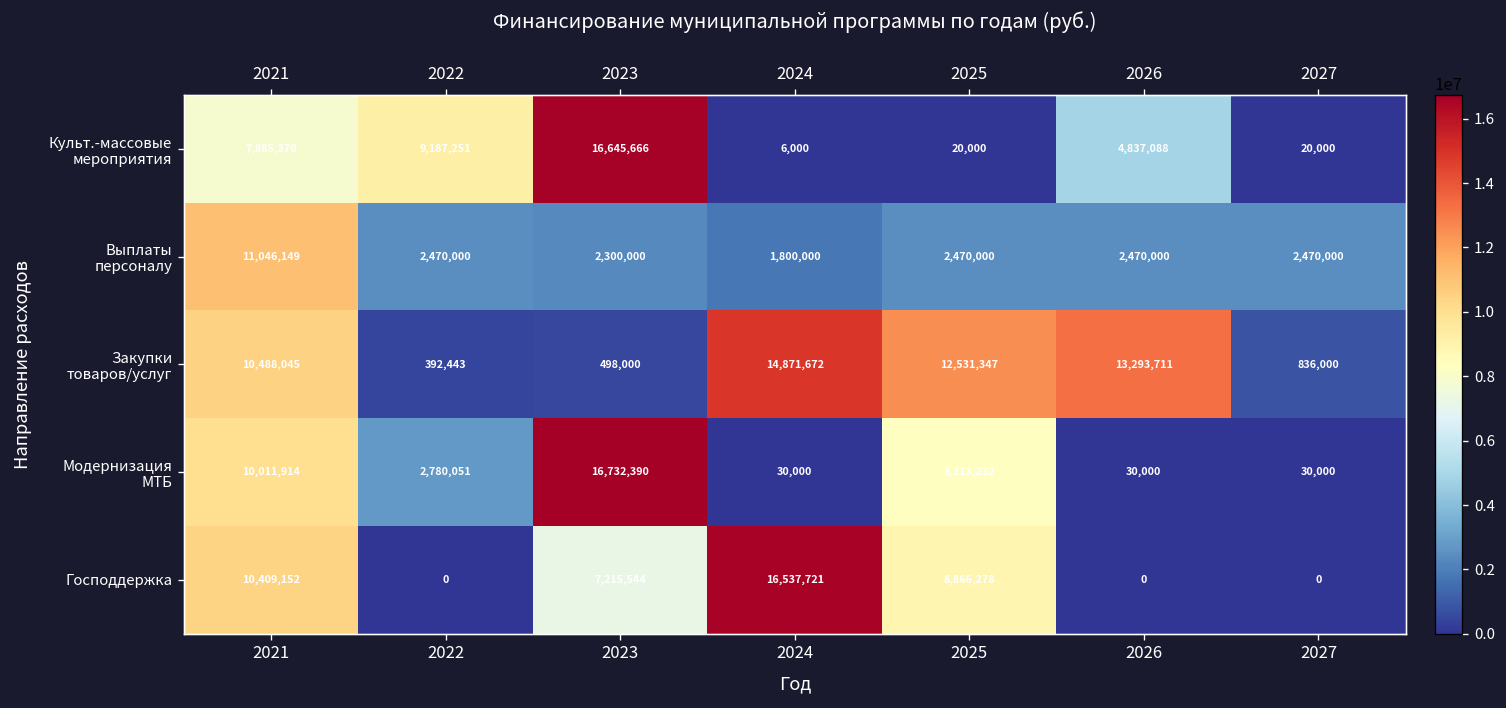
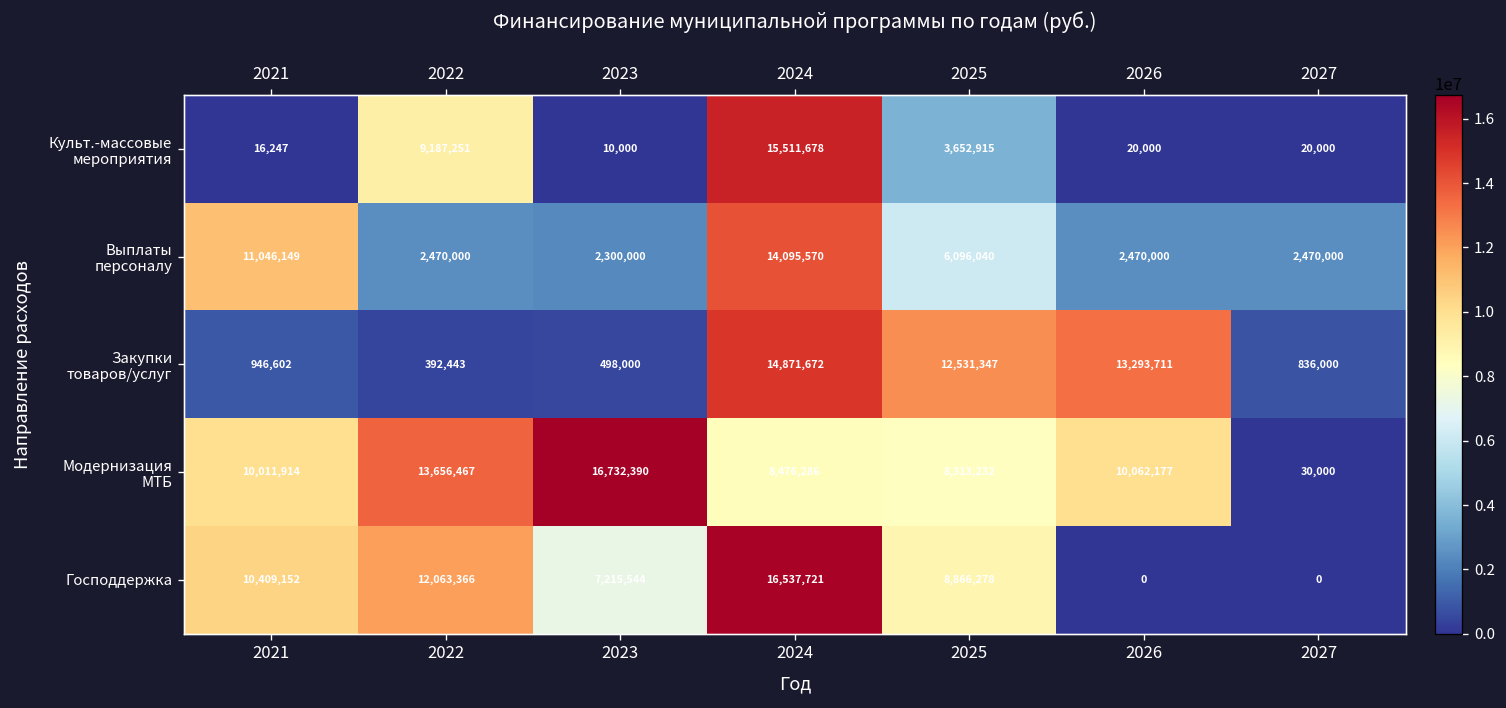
  {
    "Культ.-массовые мероприятия": {
-     "2021": "7,885,370",
+     "2021": "16,247",
      "2022": "9,187,251",
-     "2023": "16,645,666",
-     "2024": "6,000",
-     "2025": "20,000",
-     "2026": "4,837,088",
+     "2023": "10,000",
+     "2024": "15,511,678",
+     "2025": "3,652,915",
+     "2026": "20,000",
      "2027": "20,000"
    },
    "Выплаты персоналу": {
      "2021": "11,046,149",
      "2022": "2,470,000",
      "2023": "2,300,000",
-     "2024": "1,800,000",
-     "2025": "2,470,000",
+     "2024": "14,095,570",
+     "2025": "6,096,040",
      "2026": "2,470,000",
      "2027": "2,470,000"
    },
    "Закупки товаров/услуг": {
-     "2021": "10,488,045",
+     "2021": "946,602",
      "2022": "392,443",
      "2023": "498,000",
      "2024": "14,871,672",
      "2025": "12,531,347",
      "2026": "13,293,711",
      "2027": "836,000"
    },
    "Модернизация МТБ": {
      "2021": "10,011,914",
-     "2022": "2,780,051",
+     "2022": "13,656,467",
      "2023": "16,732,390",
-     "2024": "30,000",
+     "2024": "8,476,286",
      "2025": "8,313,232",
-     "2026": "30,000",
+     "2026": "10,062,177",
      "2027": "30,000"
    },
    "Господдержка": {
      "2021": "10,409,152",
-     "2022": "0",
+     "2022": "12,063,366",
      "2024": "16,537,721",
      "2025": "8,866,278",
      "2026": "0",
      "2027": "0"
    }
  }
